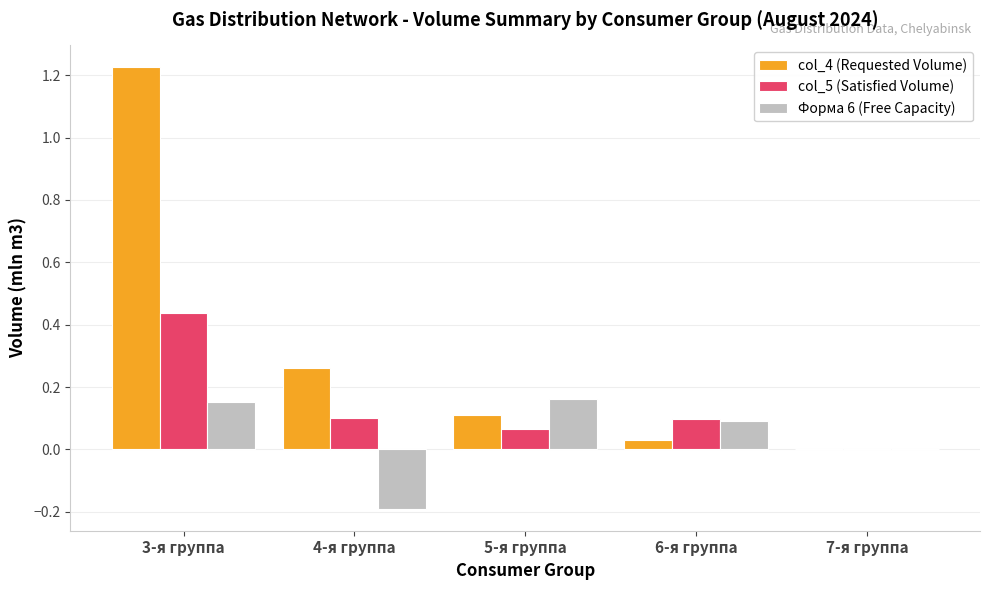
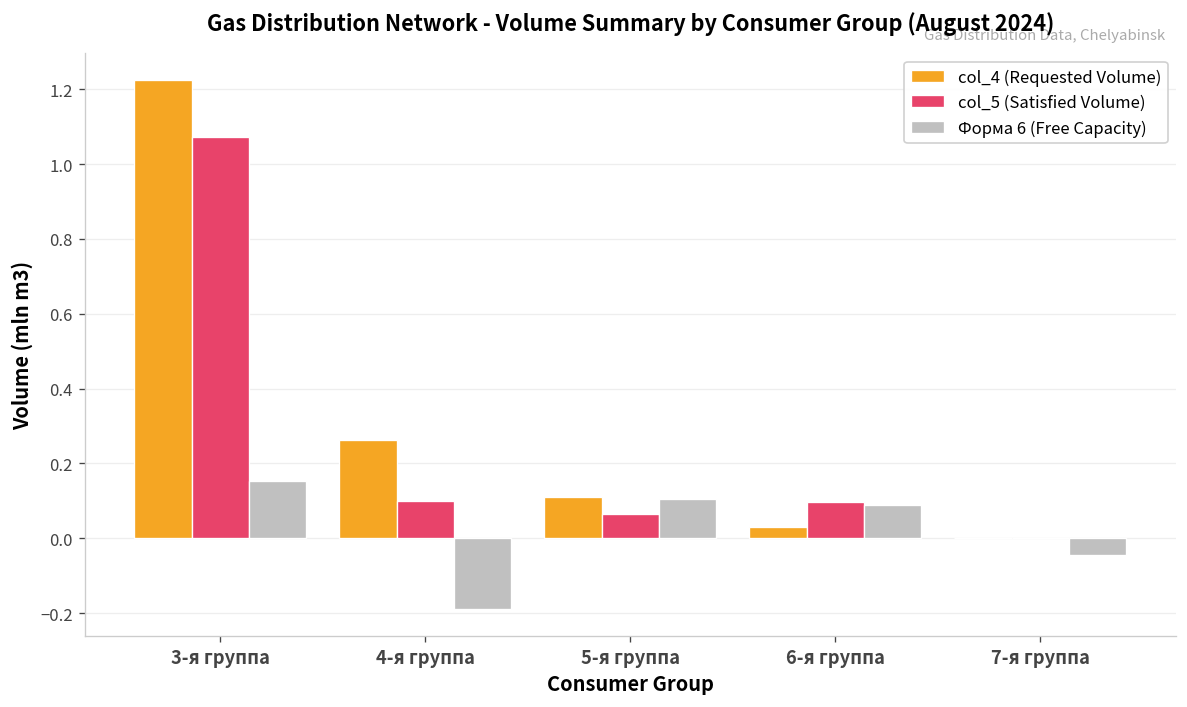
  {
    "col_4 (Requested Volume)": {
      "3-я группа": 1.23,
      "4-я группа": 0.26,
      "5-я группа": 0.11,
      "6-я группа": 0.03
    },
    "col_5 (Satisfied Volume)": {
-     "3-я группа": 0.44,
+     "3-я группа": 1.07,
      "4-я группа": 0.10,
      "5-я группа": 0.06,
      "6-я группа": 0.10
    },
    "Форма 6 (Free Capacity)": {
      "3-я группа": 0.15,
      "4-я группа": -0.19,
-     "5-я группа": 0.16,
+     "5-я группа": 0.11,
      "6-я группа": 0.09,
-     "7-я группа": 0.00
+     "7-я группа": -0.04
    }
  }
